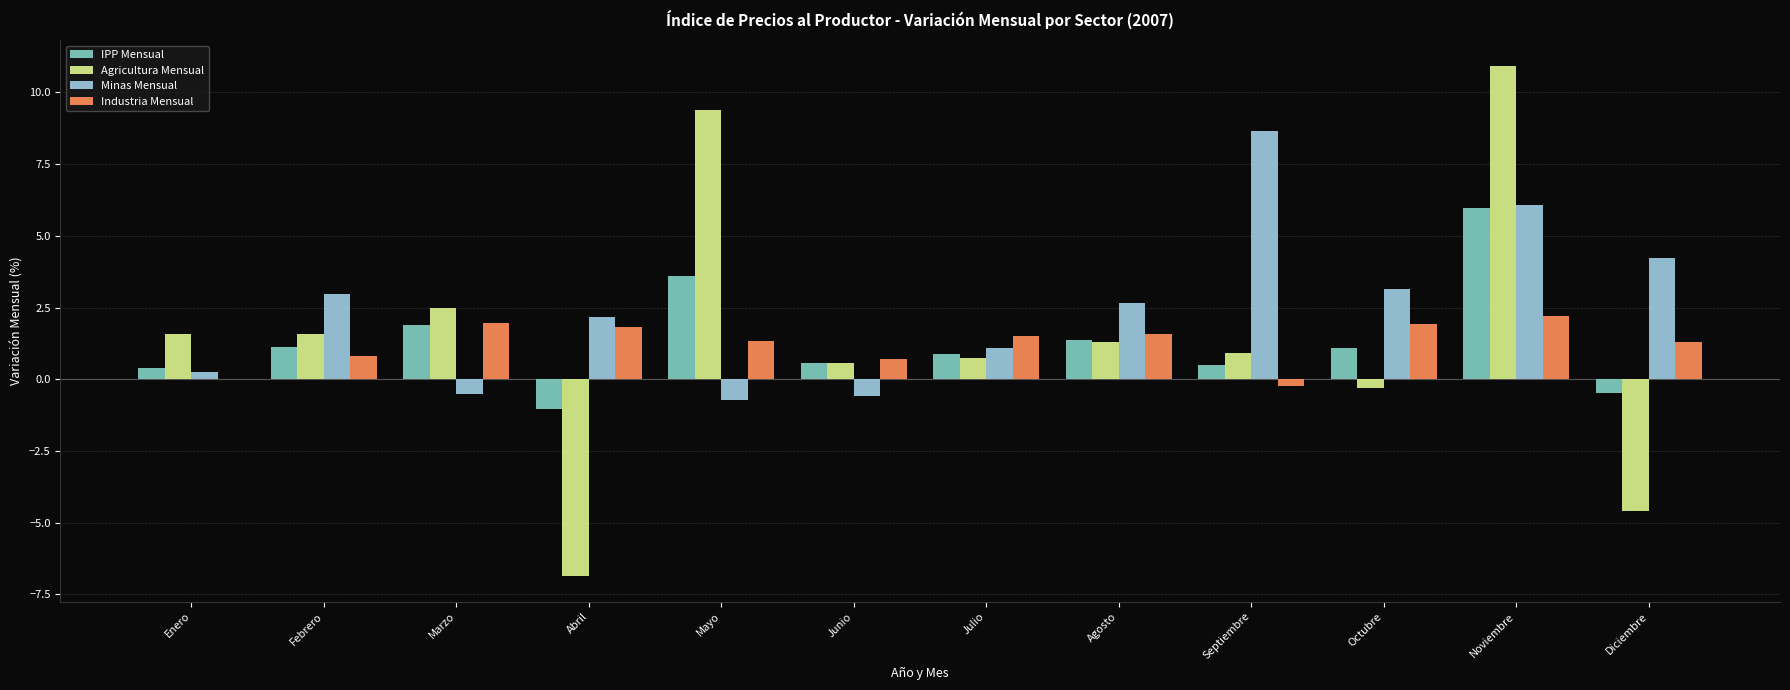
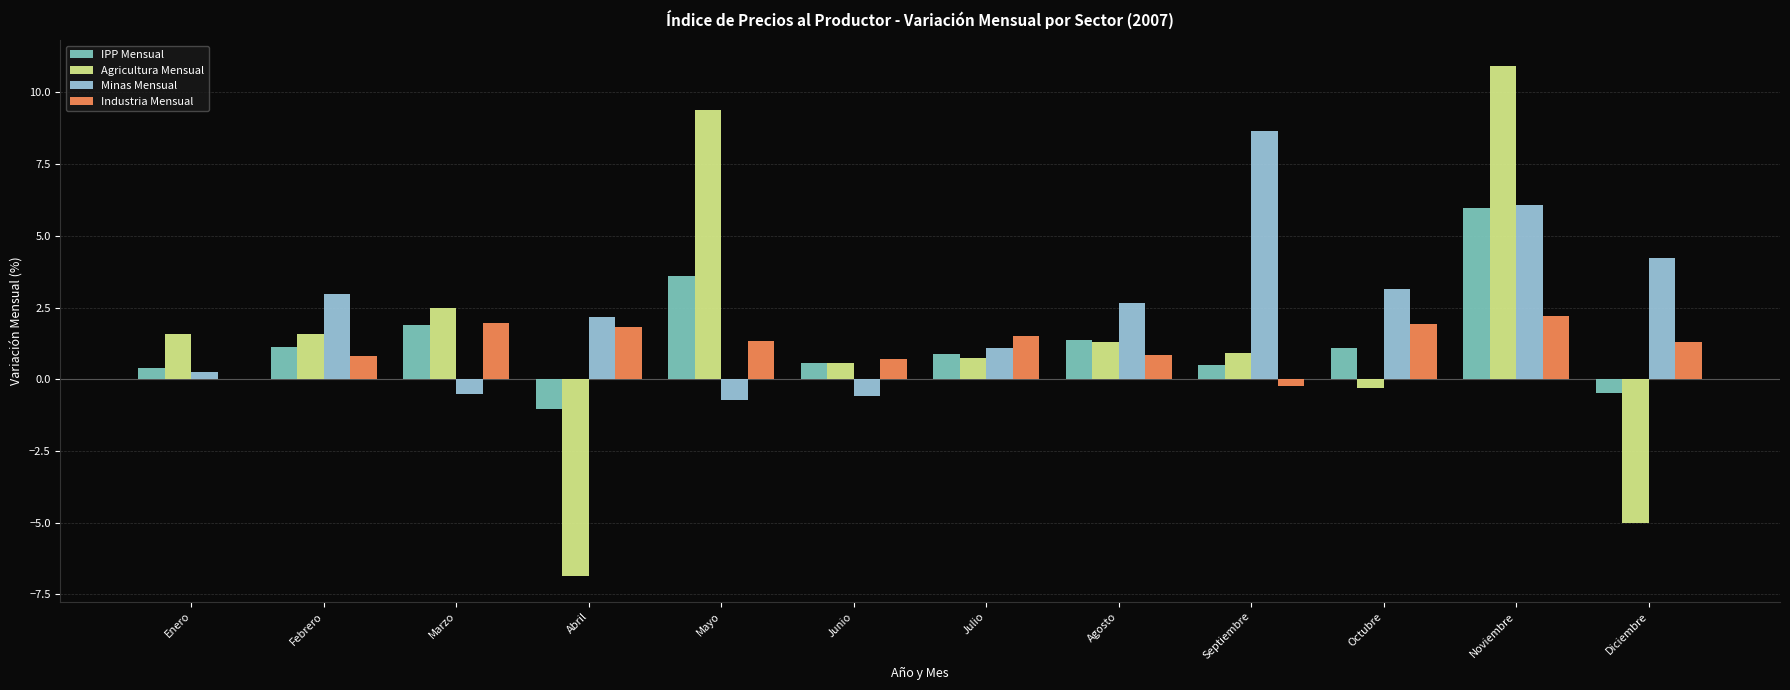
  {
    "Agricultura Mensual": {
      "Enero": 1.6,
      "Febrero": 1.6,
      "Marzo": 2.5,
      "Abril": -6.9,
      "Mayo": 9.4,
      "Junio": 0.6,
      "Julio": 0.8,
      "Agosto": 1.3,
      "Septiembre": 0.9,
      "Octubre": -0.3,
      "Noviembre": 10.9,
-     "Diciembre": -4.6
+     "Diciembre": -5.0
    },
    "Industria Mensual": {
      "Febrero": 0.8,
      "Marzo": 2.0,
      "Abril": 1.8,
      "Mayo": 1.3,
      "Junio": 0.7,
      "Julio": 1.5,
-     "Agosto": 1.6,
+     "Agosto": 0.9,
      "Septiembre": -0.2,
      "Octubre": 1.9,
      "Noviembre": 2.2,
      "Diciembre": 1.3
    }
  }
